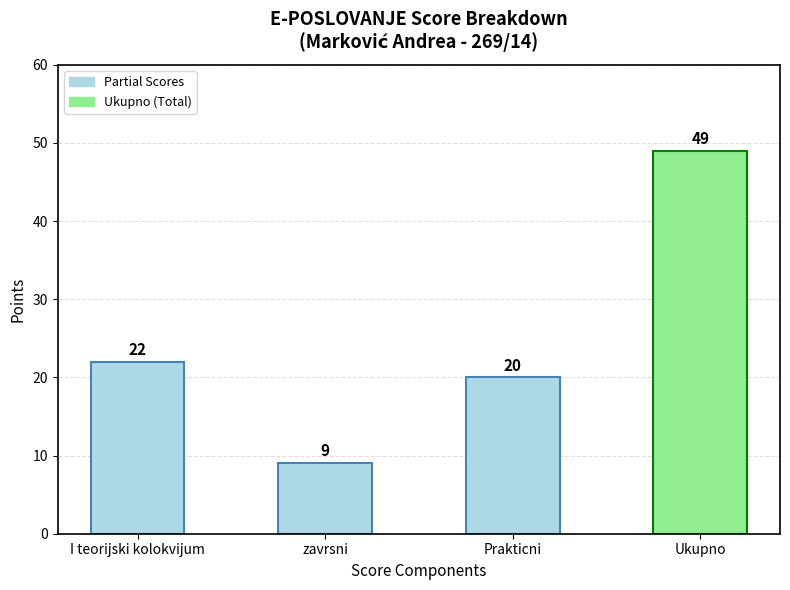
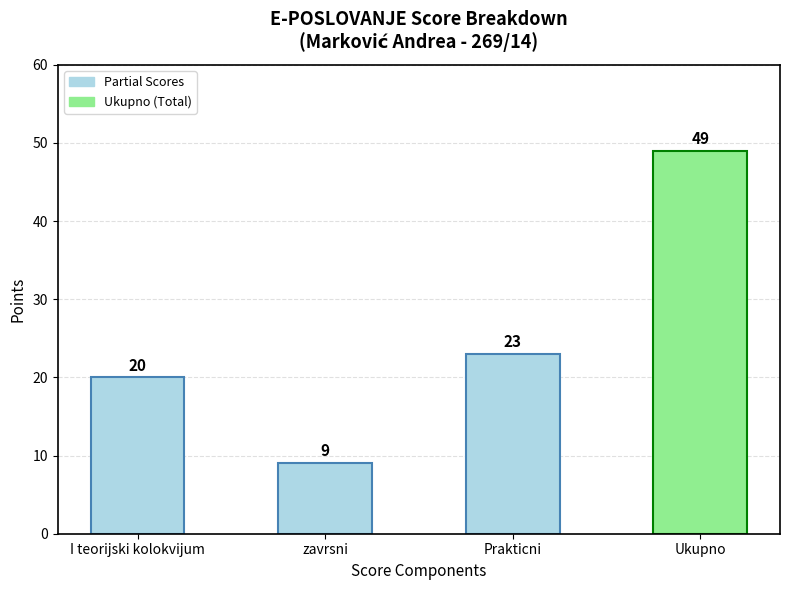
  {
-   "I teorijski kolokvijum": 22,
+   "I teorijski kolokvijum": 20,
    "zavrsni": 9,
-   "Prakticni": 20,
+   "Prakticni": 23,
    "Ukupno": 49
  }
